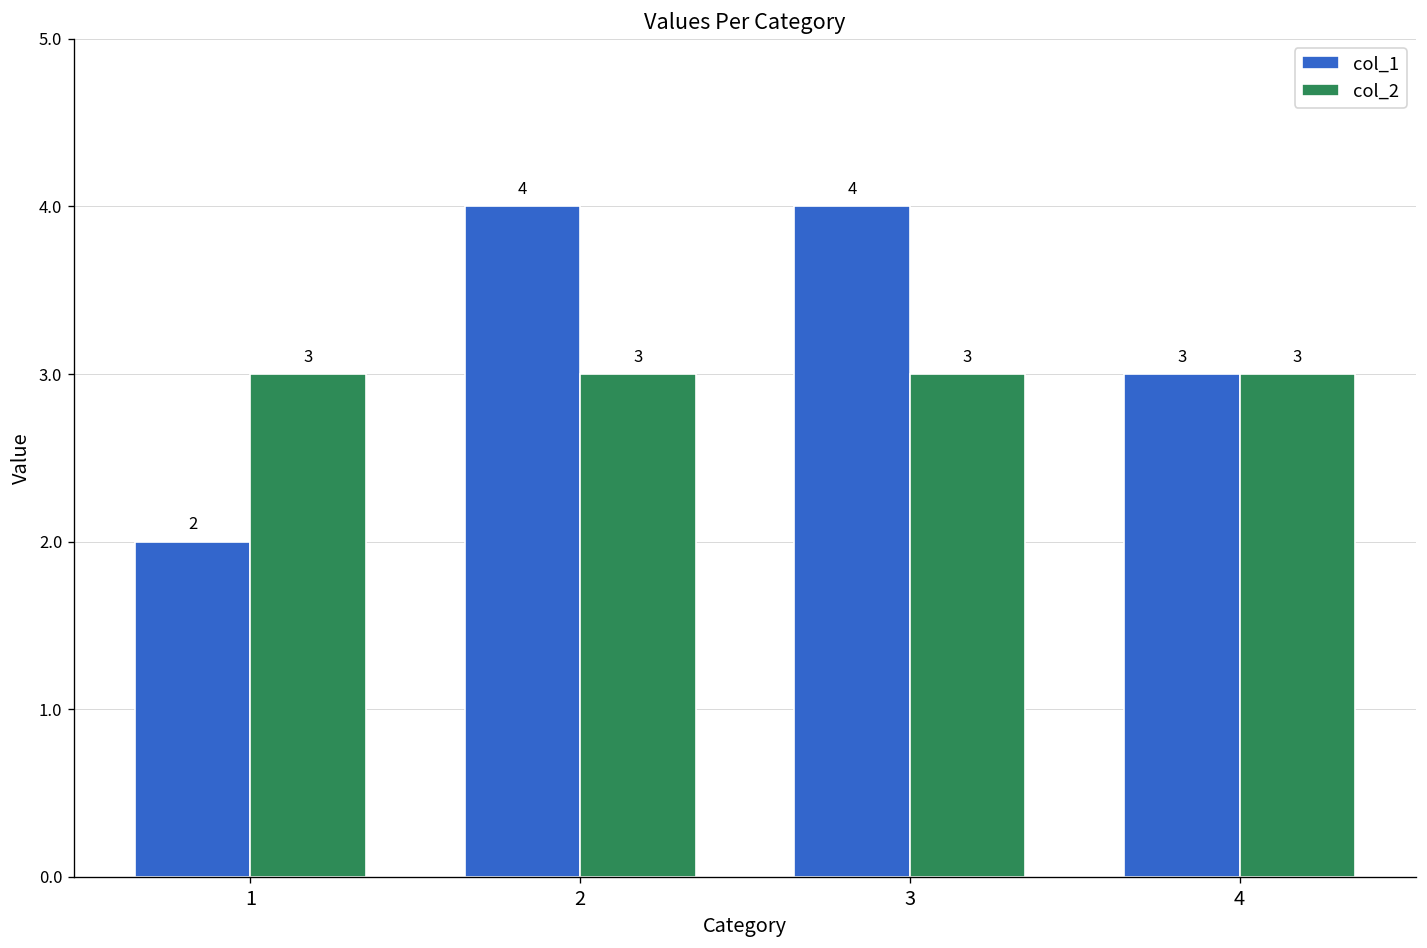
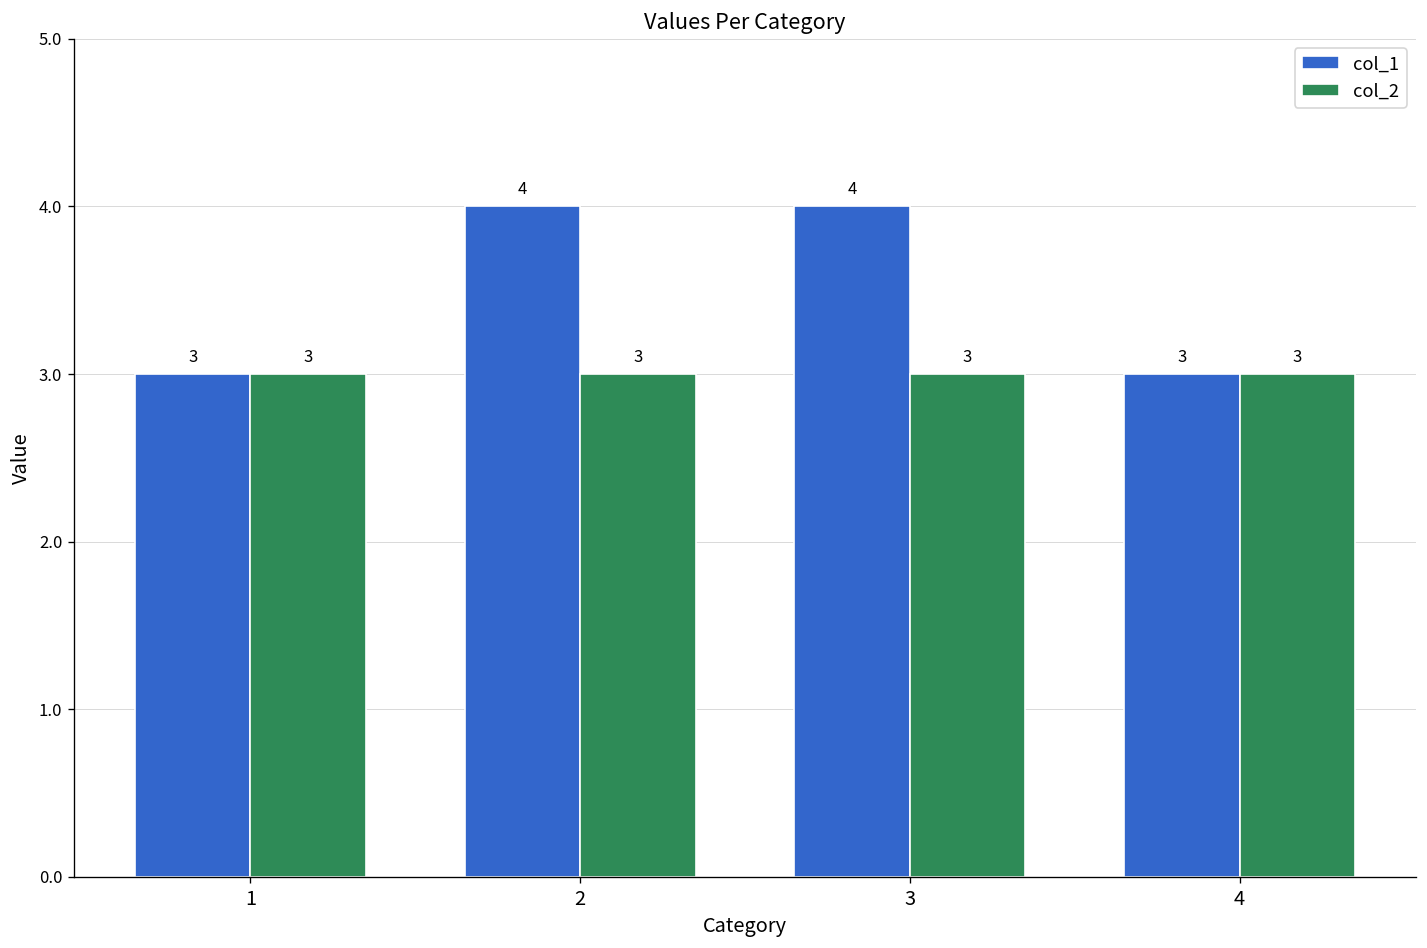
  {
    "col_1": {
-     "1": 2,
+     "1": 3,
      "2": 4,
      "3": 4,
      "4": 3
    },
    "col_2": {
      "1": 3,
      "2": 3,
      "3": 3,
      "4": 3
    }
  }
